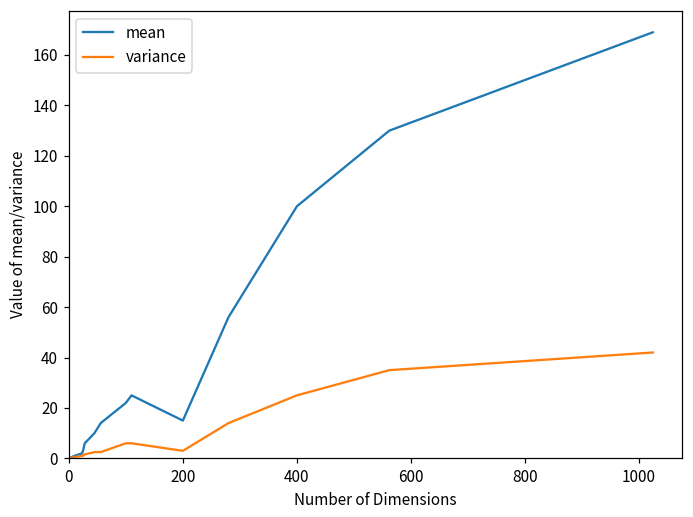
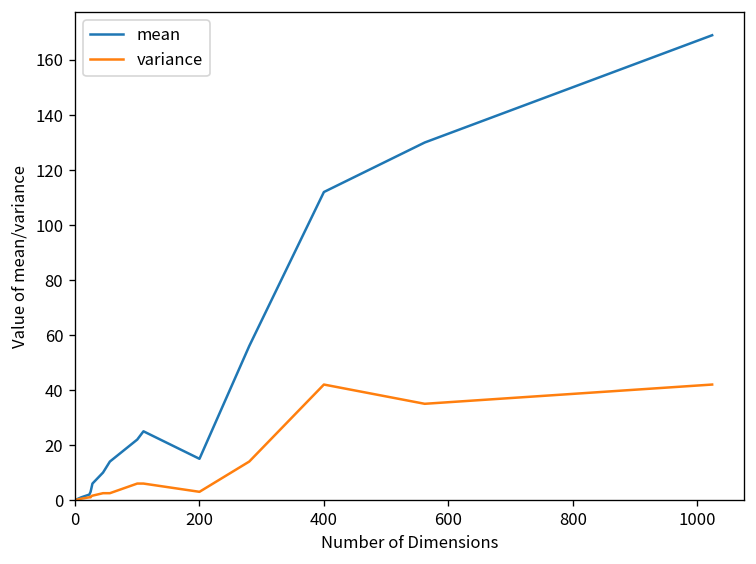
  {
    "mean": {
      "200": 15,
-     "400": 100
+     "400": 112
    },
    "variance": {
      "200": 3,
-     "400": 25
+     "400": 42
    }
  }
